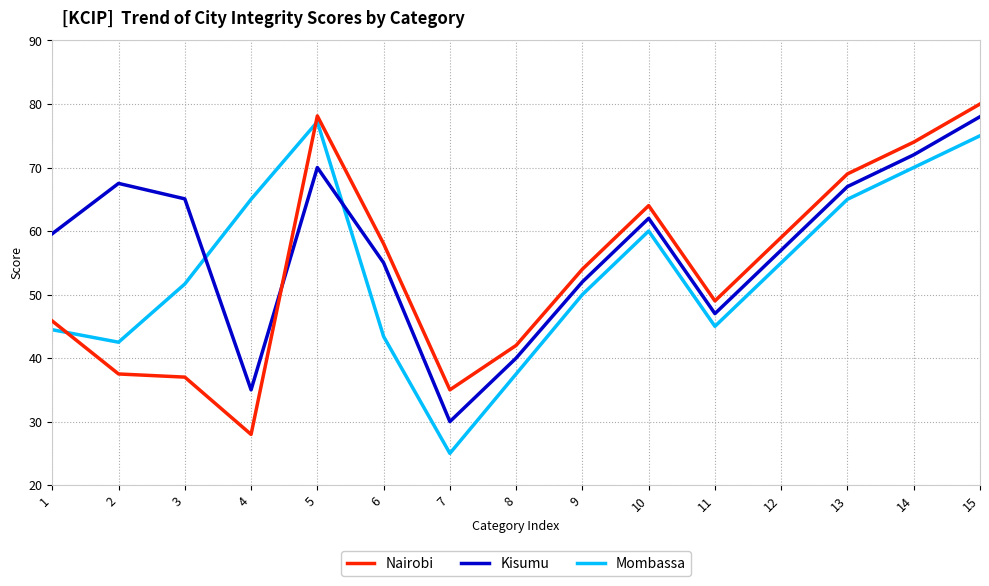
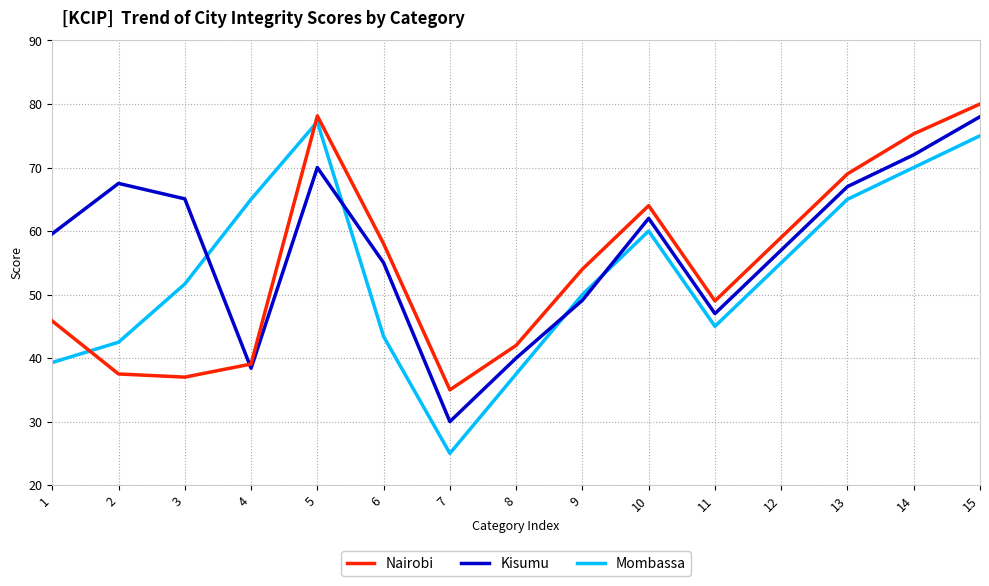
  {
    "Nairobi": {
      "1": 46,
      "2": 38,
      "3": 37,
-     "4": 28,
+     "4": 39,
      "5": 78,
      "6": 58,
      "7": 35,
      "8": 42,
      "9": 54,
      "10": 64,
      "11": 49,
      "12": 59,
      "13": 69,
-     "14": 74,
+     "14": 75,
      "15": 80
    },
    "Kisumu": {
      "1": 60,
      "2": 68,
      "3": 65,
-     "4": 35,
+     "4": 38,
      "5": 70,
      "6": 55,
      "7": 30,
      "8": 40,
-     "9": 52,
+     "9": 49,
      "10": 62,
      "11": 47,
      "12": 57,
      "13": 67,
      "14": 72,
      "15": 78
    },
    "Mombassa": {
-     "1": 44,
+     "1": 39,
      "2": 43,
      "3": 52,
      "4": 65,
      "5": 77,
      "6": 43,
      "7": 25,
      "8": 38,
      "9": 50,
      "10": 60,
      "11": 45,
      "12": 55,
      "13": 65,
      "14": 70,
      "15": 75
    }
  }
